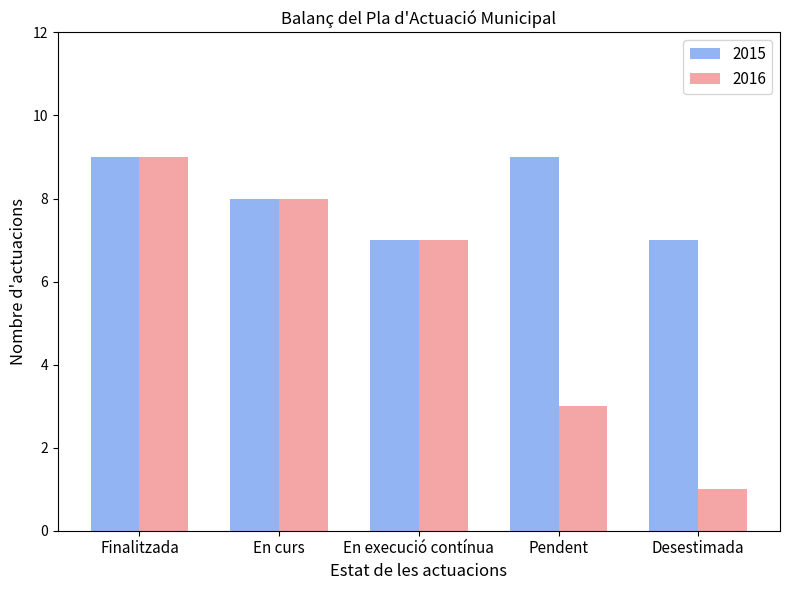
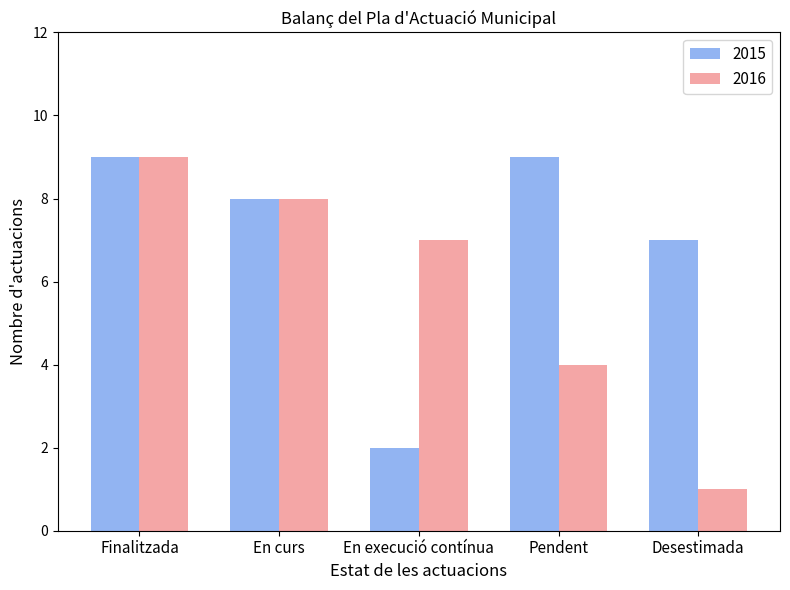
  {
    "2015": {
      "Finalitzada": 9,
      "En curs": 8,
-     "En execució contínua": 7,
+     "En execució contínua": 2,
      "Pendent": 9,
      "Desestimada": 7
    },
    "2016": {
      "Finalitzada": 9,
      "En curs": 8,
      "En execució contínua": 7,
-     "Pendent": 3,
+     "Pendent": 4,
      "Desestimada": 1
    }
  }
